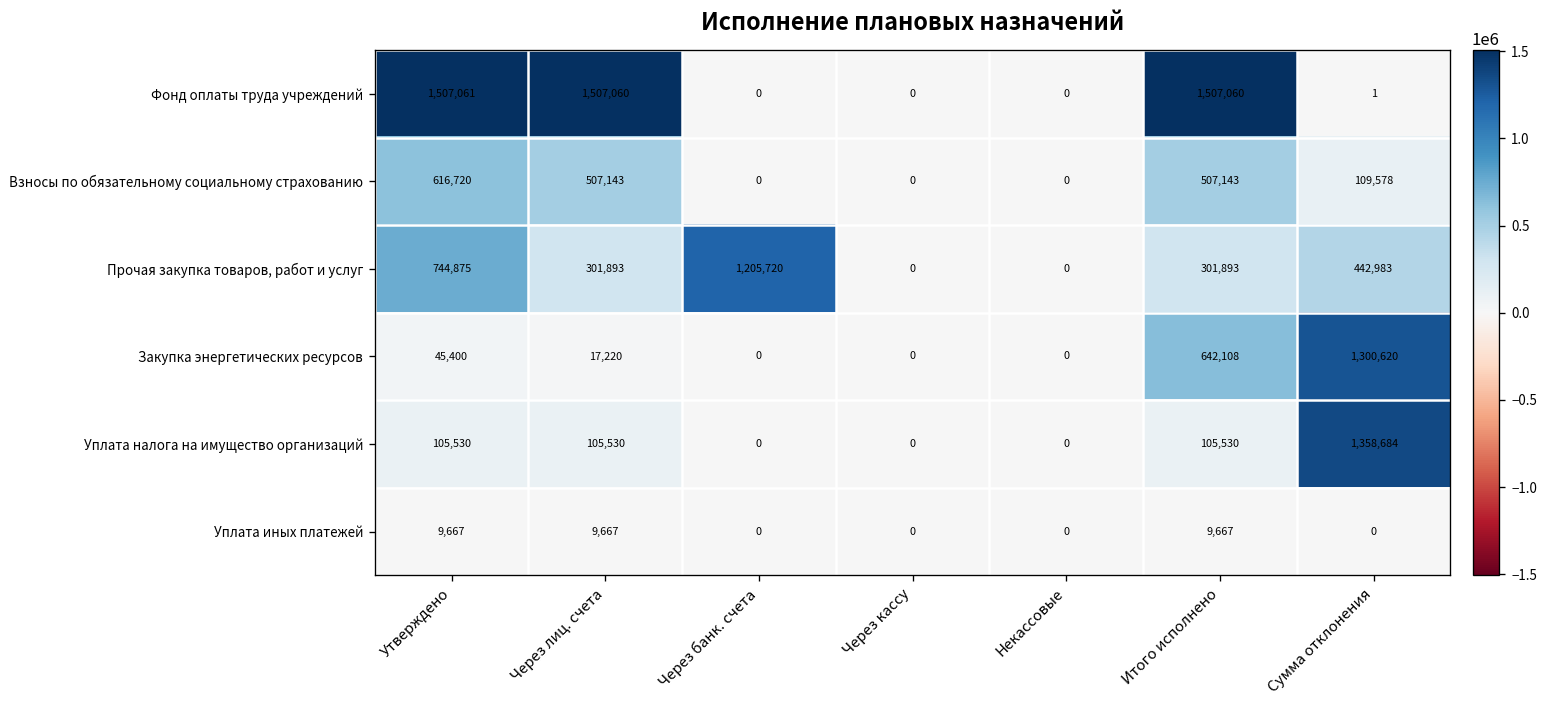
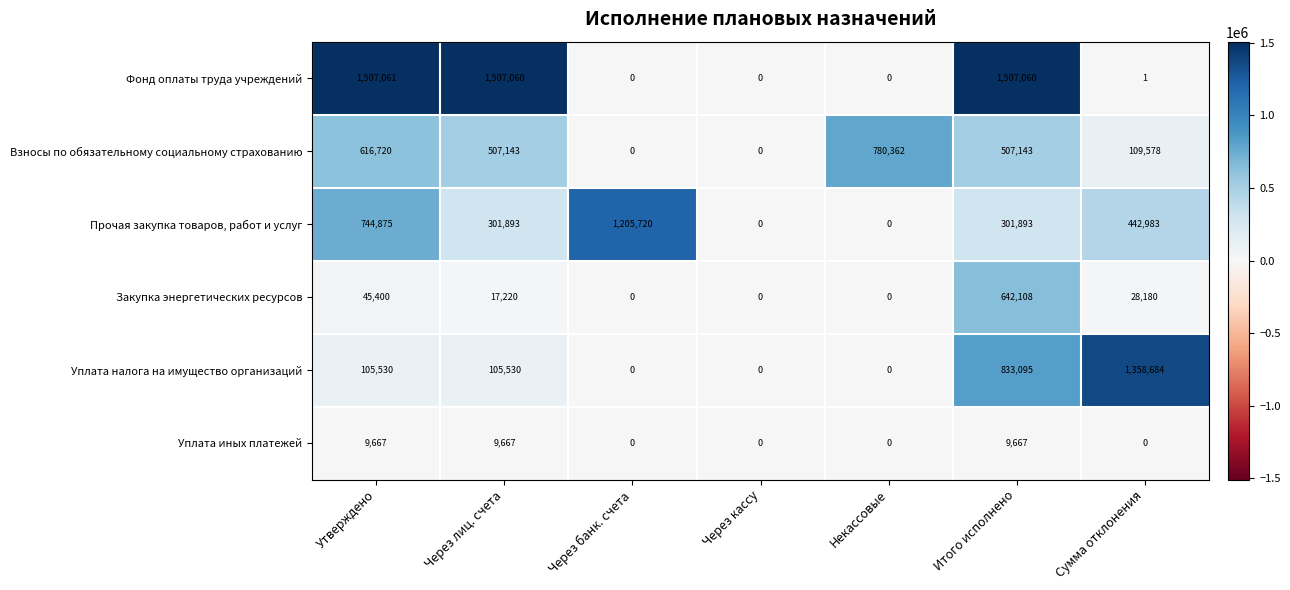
  {
    "Фонд оплаты труда учреждений": {
      "Утверждено": "1,507,061",
      "Через лиц. счета": "1,507,060",
      "Через банк. счета": "0",
      "Через кассу": "0",
      "Некассовые": "0",
      "Итого исполнено": "1,507,060",
      "Сумма отклонения": "1"
    },
    "Взносы по обязательному социальному страхованию": {
      "Утверждено": "616,720",
      "Через лиц. счета": "507,143",
      "Через банк. счета": "0",
      "Через кассу": "0",
-     "Некассовые": "0",
+     "Некассовые": "780,362",
      "Итого исполнено": "507,143",
      "Сумма отклонения": "109,578"
    },
    "Прочая закупка товаров, работ и услуг": {
      "Утверждено": "744,875",
      "Через лиц. счета": "301,893",
      "Через банк. счета": "1,205,720",
      "Через кассу": "0",
      "Некассовые": "0",
      "Итого исполнено": "301,893",
      "Сумма отклонения": "442,983"
    },
    "Закупка энергетических ресурсов": {
      "Утверждено": "45,400",
      "Через лиц. счета": "17,220",
      "Через банк. счета": "0",
      "Через кассу": "0",
      "Некассовые": "0",
      "Итого исполнено": "642,108",
-     "Сумма отклонения": "1,300,620"
+     "Сумма отклонения": "28,180"
    },
    "Уплата налога на имущество организаций": {
      "Утверждено": "105,530",
      "Через лиц. счета": "105,530",
      "Через банк. счета": "0",
      "Через кассу": "0",
      "Некассовые": "0",
-     "Итого исполнено": "105,530",
+     "Итого исполнено": "833,095",
      "Сумма отклонения": "1,358,684"
    },
    "Уплата иных платежей": {
      "Утверждено": "9,667",
      "Через лиц. счета": "9,667",
      "Через банк. счета": "0",
      "Через кассу": "0",
      "Некассовые": "0",
      "Итого исполнено": "9,667",
      "Сумма отклонения": "0"
    }
  }
